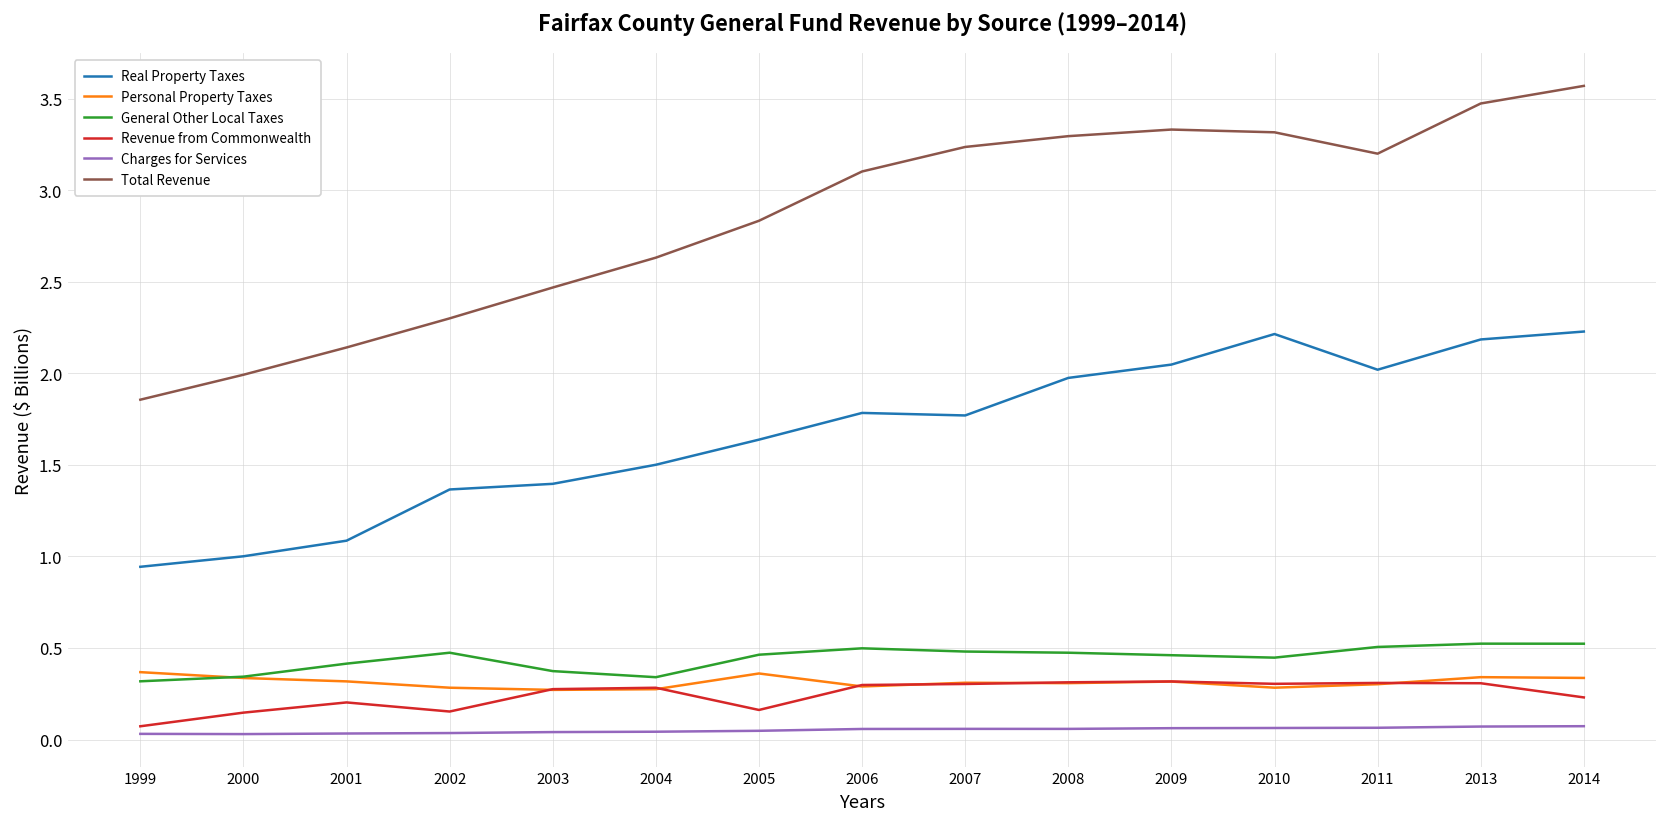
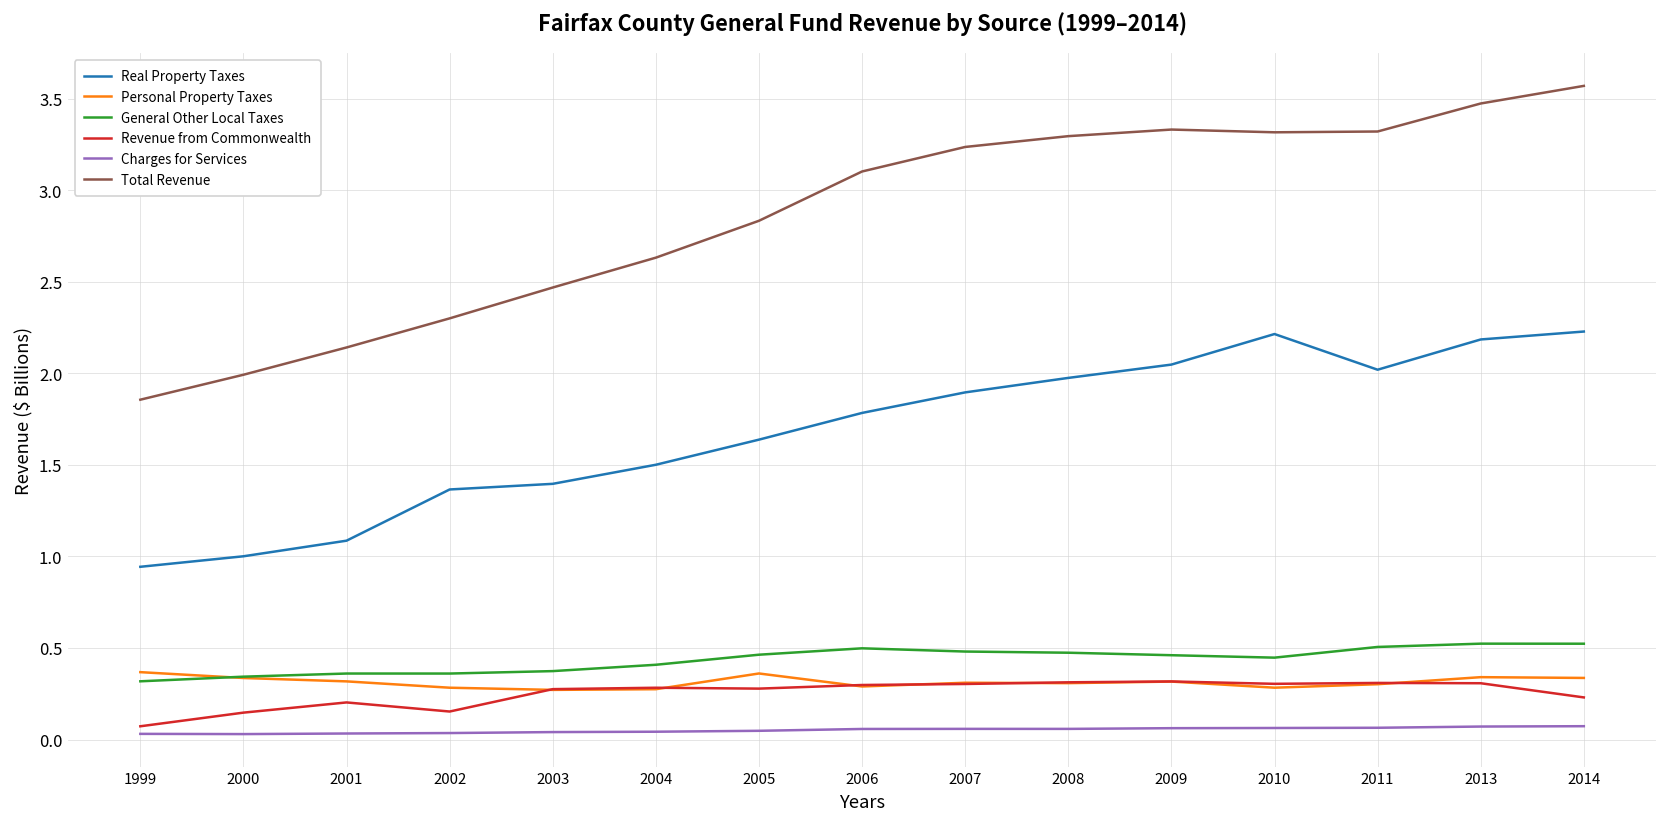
  {
    "Real Property Taxes": {
      "1999": 0.94,
      "2000": 1.00,
      "2001": 1.09,
      "2002": 1.37,
      "2003": 1.40,
      "2004": 1.50,
      "2005": 1.64,
      "2006": 1.78,
-     "2007": 1.77,
+     "2007": 1.90,
      "2008": 1.98,
      "2009": 2.05,
      "2010": 2.21,
      "2011": 2.02,
      "2013": 2.19,
      "2014": 2.23
    },
    "Personal Property Taxes": {
      "1999": 0.37,
      "2001": 0.32,
      "2002": 0.28,
      "2005": 0.36,
      "2010": 0.28,
      "2013": 0.34,
      "2014": 0.34
    },
    "General Other Local Taxes": {
      "1999": 0.32,
-     "2001": 0.41,
-     "2002": 0.47,
+     "2001": 0.36,
+     "2002": 0.36,
      "2003": 0.37,
-     "2004": 0.34,
+     "2004": 0.41,
      "2005": 0.46,
      "2006": 0.50,
      "2007": 0.48,
      "2008": 0.47,
      "2009": 0.46,
      "2010": 0.45,
      "2011": 0.51,
      "2013": 0.52,
      "2014": 0.52
    },
    "Revenue from Commonwealth": {
      "1999": 0.07,
      "2000": 0.15,
      "2001": 0.20,
      "2002": 0.15,
-     "2005": 0.16,
+     "2005": 0.28,
      "2010": 0.30,
      "2013": 0.31,
      "2014": 0.23
    },
    "Charges for Services": {
      "1999": 0.03,
      "2000": 0.03,
      "2001": 0.03,
      "2002": 0.04,
      "2003": 0.04,
      "2004": 0.04,
      "2005": 0.05,
      "2006": 0.06,
      "2007": 0.06,
      "2008": 0.06,
      "2009": 0.06,
      "2010": 0.06,
      "2011": 0.06,
      "2013": 0.07,
      "2014": 0.07
    },
    "Total Revenue": {
      "1999": 1.86,
      "2000": 1.99,
      "2001": 2.14,
      "2002": 2.30,
      "2003": 2.47,
      "2004": 2.63,
      "2005": 2.83,
      "2006": 3.10,
      "2007": 3.24,
      "2008": 3.30,
      "2009": 3.33,
      "2010": 3.32,
-     "2011": 3.20,
+     "2011": 3.32,
      "2013": 3.47,
      "2014": 3.57
    }
  }
